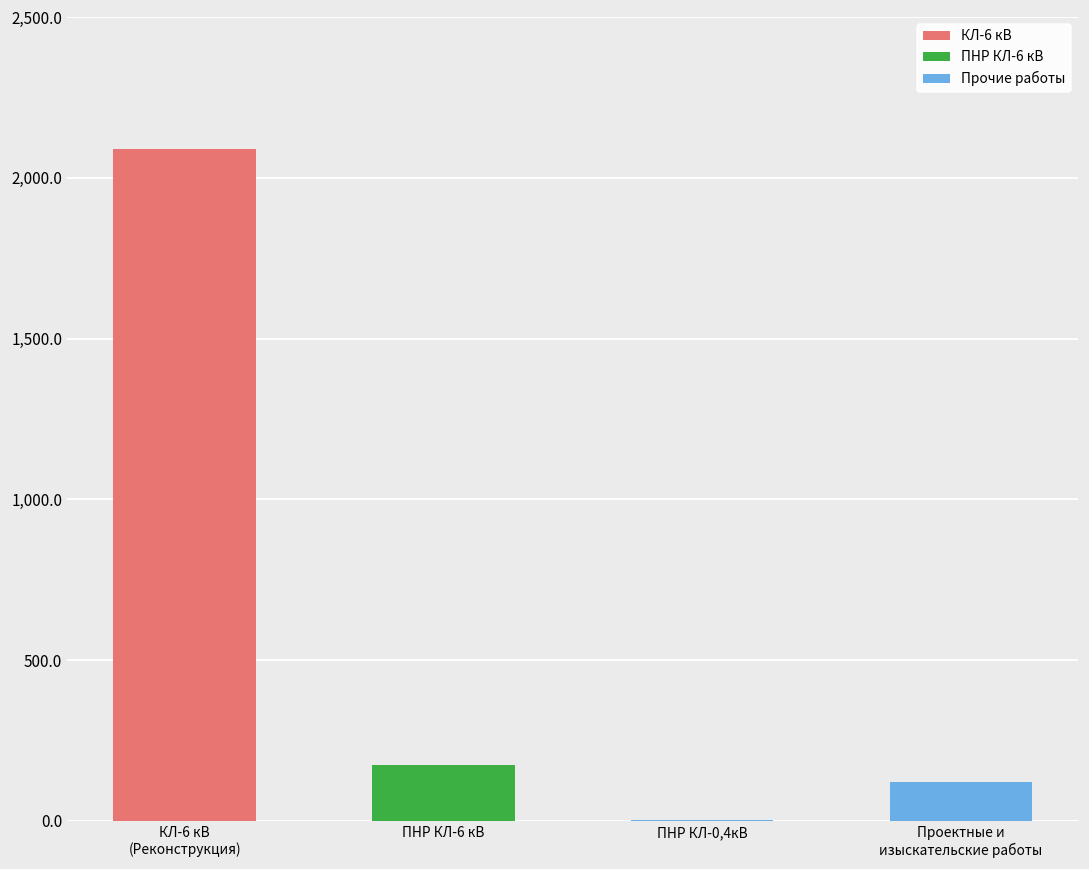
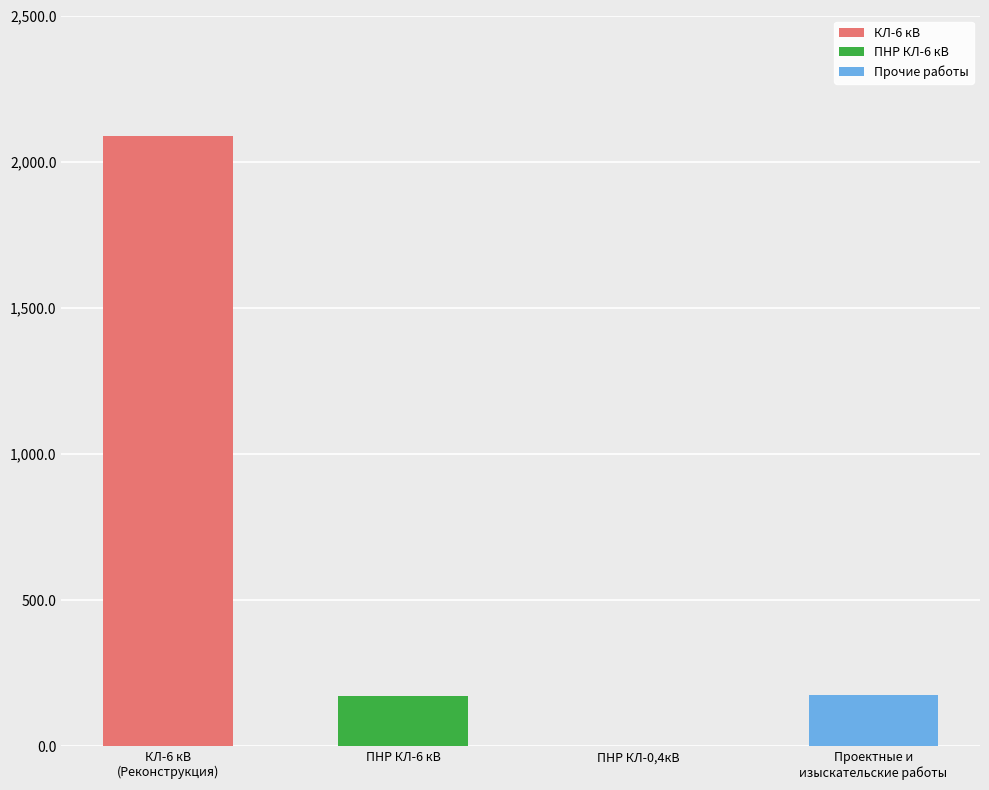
  {
    "КЛ-6 кВ (Реконструкция)": "2,090",
    "ПНР КЛ-6 кВ": "170",
-   "Проектные и изыскательские работы": "120"
+   "Проектные и изыскательские работы": "180"
  }
